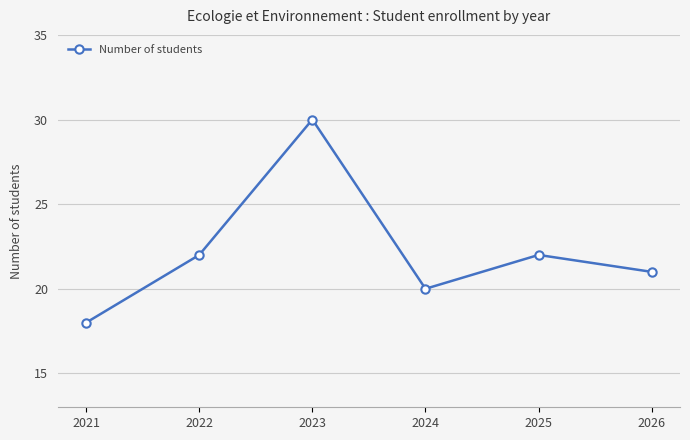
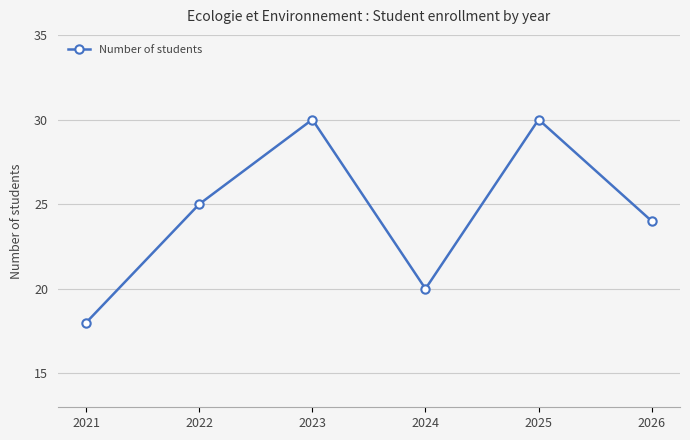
  {
    "2021": 18,
-   "2022": 22,
+   "2022": 25,
    "2023": 30,
    "2024": 20,
-   "2025": 22,
-   "2026": 21
+   "2025": 30,
+   "2026": 24
  }
